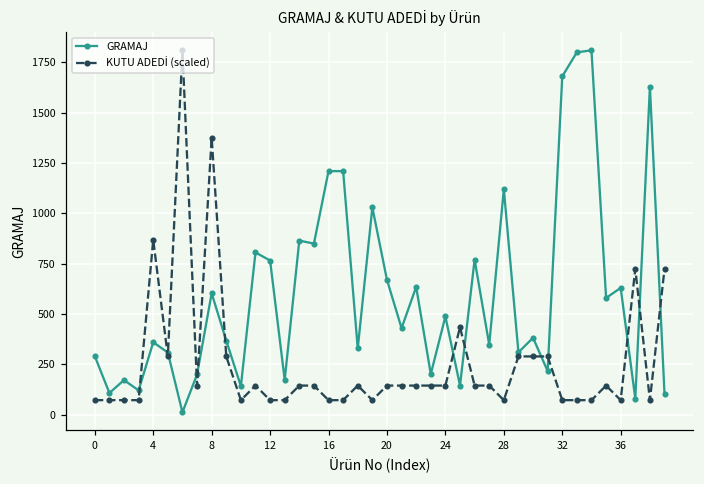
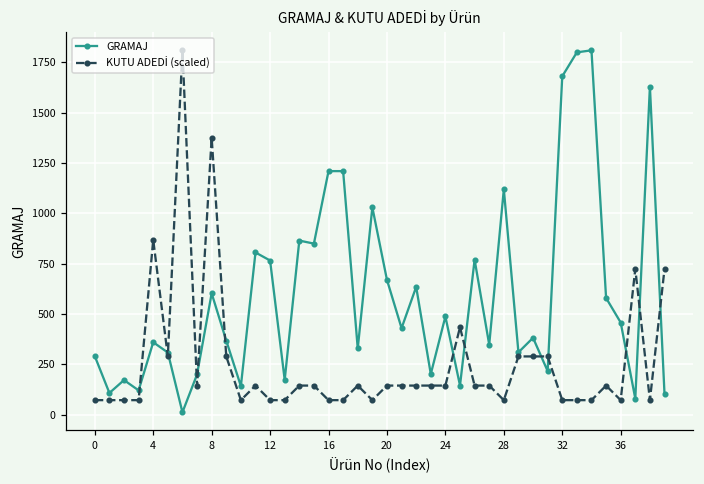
  {
    "GRAMAJ": {
      "0": 290,
      "4": 360,
      "8": 600,
      "12": 770,
      "16": 1210,
      "20": 670,
      "24": 490,
      "28": 1120,
      "32": 1680,
-     "36": 630
+     "36": 460
    },
    "KUTU ADEDİ (scaled)": {
      "0": 70,
      "4": 870,
      "8": 1380,
      "12": 70,
      "16": 70,
      "20": 140,
      "24": 140,
      "28": 70,
      "32": 70,
      "36": 70
    }
  }
